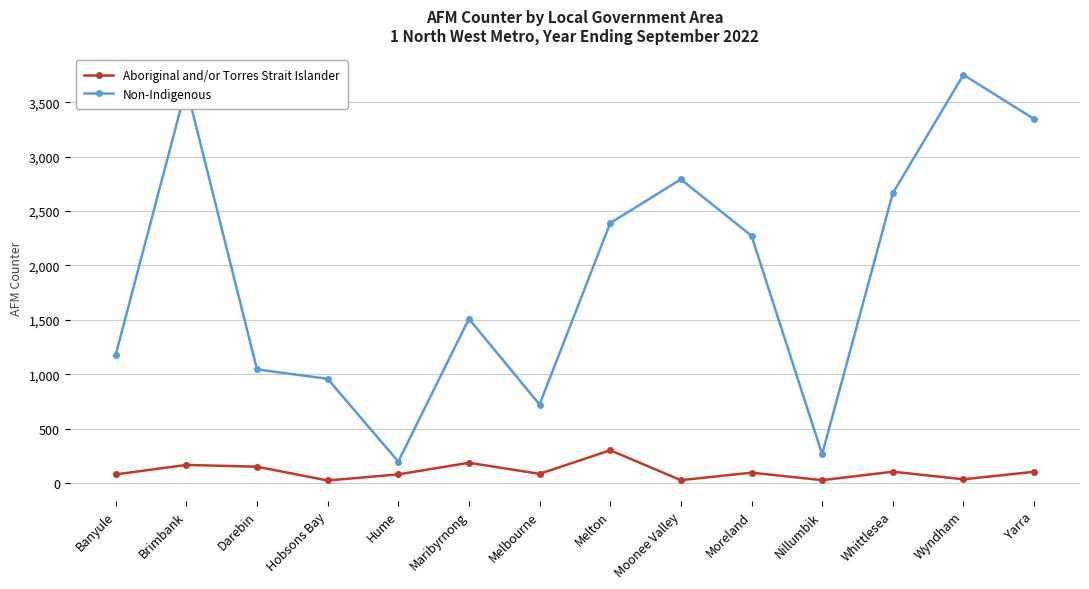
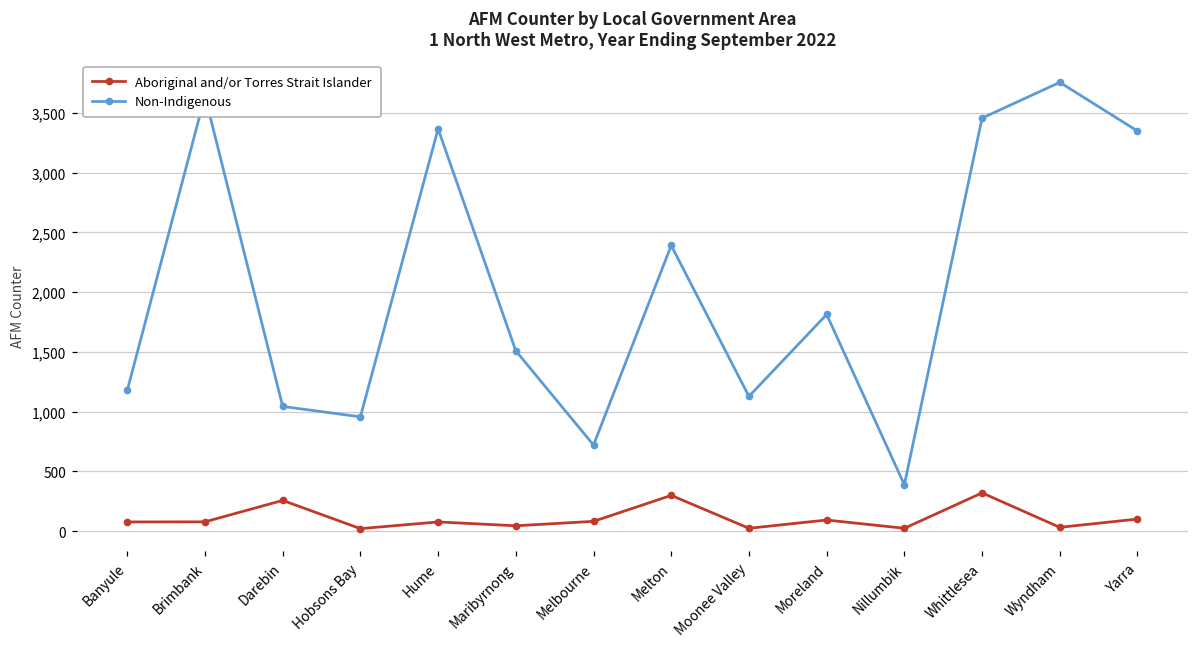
  {
    "Aboriginal and/or Torres Strait Islander": {
      "Banyule": "80",
-     "Brimbank": "170",
-     "Darebin": "150",
+     "Brimbank": "80",
+     "Darebin": "260",
      "Hobsons Bay": "20",
      "Hume": "80",
-     "Maribyrnong": "190",
+     "Maribyrnong": "50",
      "Melbourne": "80",
      "Melton": "300",
      "Moonee Valley": "30",
      "Moreland": "90",
      "Nillumbik": "30",
-     "Whittlesea": "100",
+     "Whittlesea": "320",
      "Wyndham": "30",
      "Yarra": "100"
    },
    "Non-Indigenous": {
      "Banyule": "1,180",
      "Darebin": "1,040",
      "Hobsons Bay": "960",
-     "Hume": "200",
+     "Hume": "3,370",
      "Maribyrnong": "1,510",
      "Melbourne": "720",
      "Melton": "2,390",
-     "Moonee Valley": "2,790",
-     "Moreland": "2,270",
-     "Nillumbik": "260",
-     "Whittlesea": "2,660",
+     "Moonee Valley": "1,130",
+     "Moreland": "1,810",
+     "Nillumbik": "390",
+     "Whittlesea": "3,460",
      "Wyndham": "3,750",
      "Yarra": "3,350"
    }
  }
